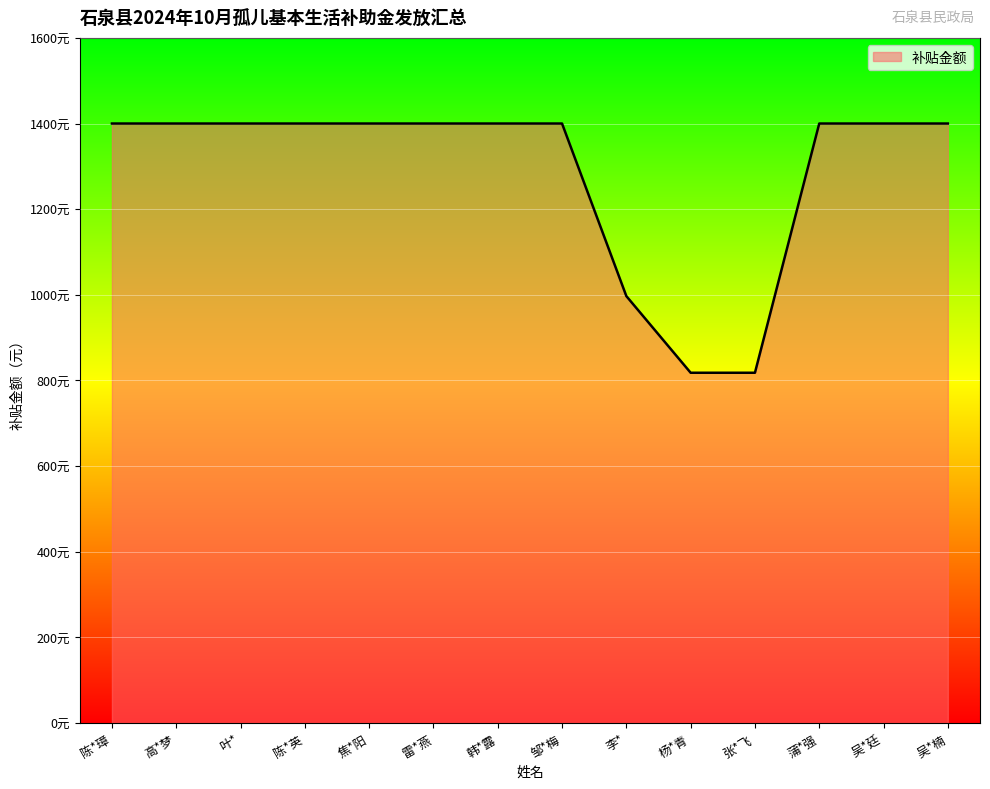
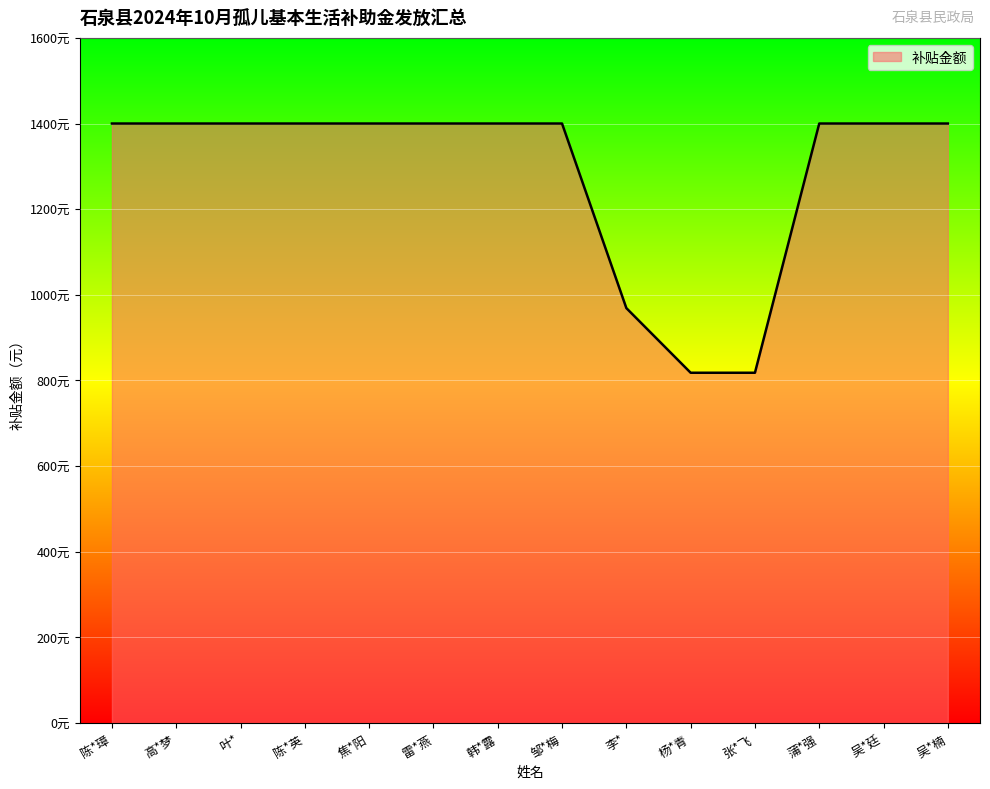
  {
    "陈*璋": "1400元",
    "高*梦": "1400元",
    "叶*": "1400元",
    "陈*英": "1400元",
    "焦*阳": "1400元",
    "雷*燕": "1400元",
    "韩*露": "1400元",
    "邹*梅": "1400元",
-   "李*": "1000元",
+   "李*": "970元",
    "杨*青": "820元",
    "张*飞": "820元",
    "蒲*强": "1400元",
    "吴*廷": "1400元",
    "吴*楠": "1400元"
  }
